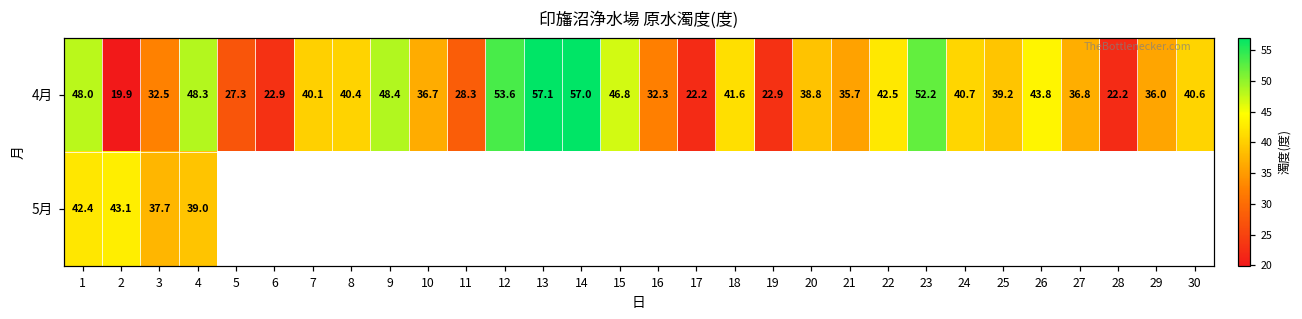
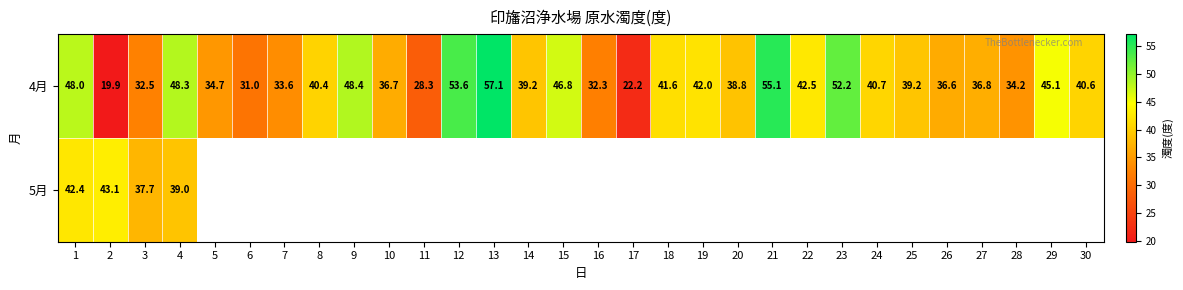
  {
    "4月": {
      "1": 48.0,
      "2": 19.9,
      "3": 32.5,
      "4": 48.3,
-     "5": 27.3,
-     "6": 22.9,
-     "7": 40.1,
+     "5": 34.7,
+     "6": 31.0,
+     "7": 33.6,
      "8": 40.4,
      "9": 48.4,
      "10": 36.7,
      "11": 28.3,
      "12": 53.6,
      "13": 57.1,
-     "14": 57.0,
+     "14": 39.2,
      "15": 46.8,
      "16": 32.3,
      "17": 22.2,
      "18": 41.6,
-     "19": 22.9,
+     "19": 42.0,
      "20": 38.8,
-     "21": 35.7,
+     "21": 55.1,
      "22": 42.5,
      "23": 52.2,
      "24": 40.7,
      "25": 39.2,
-     "26": 43.8,
+     "26": 36.6,
      "27": 36.8,
-     "28": 22.2,
-     "29": 36.0,
+     "28": 34.2,
+     "29": 45.1,
      "30": 40.6
    },
    "5月": {
      "1": 42.4,
      "2": 43.1,
      "3": 37.7,
      "4": 39.0
    }
  }
